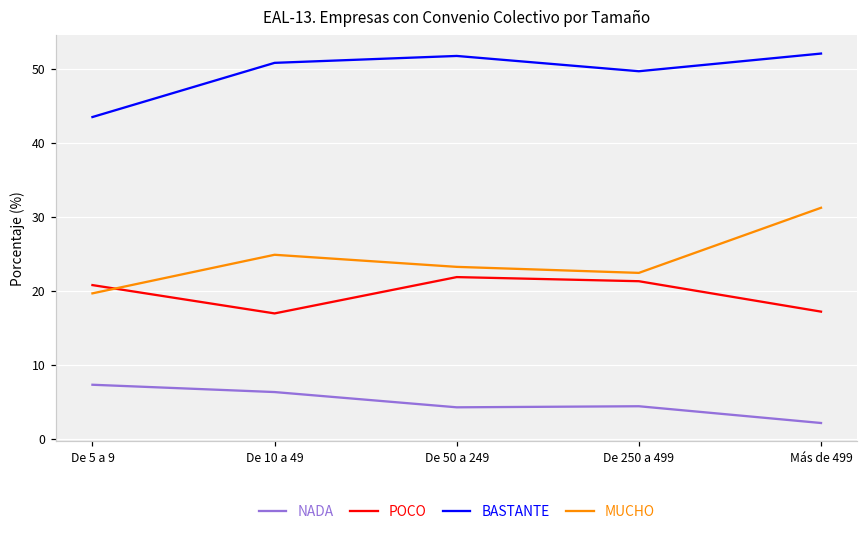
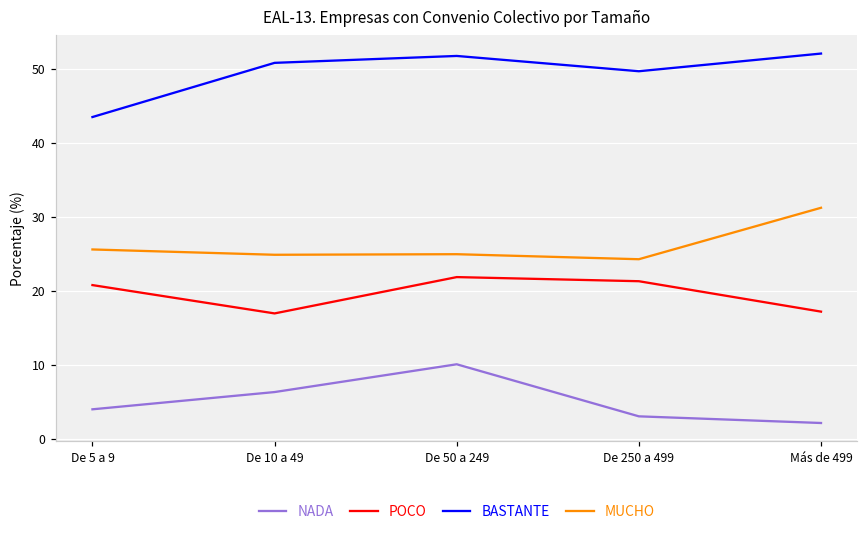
  {
    "NADA": {
-     "De 5 a 9": 7,
+     "De 5 a 9": 4,
      "De 10 a 49": 6,
-     "De 50 a 249": 4,
-     "De 250 a 499": 4,
+     "De 50 a 249": 10,
+     "De 250 a 499": 3,
      "Más de 499": 2
    },
    "POCO": {
      "De 5 a 9": 21,
      "De 10 a 49": 17,
      "De 50 a 249": 22,
      "De 250 a 499": 21,
      "Más de 499": 17
    },
    "BASTANTE": {
      "De 5 a 9": 44,
      "De 10 a 49": 51,
      "De 50 a 249": 52,
      "De 250 a 499": 50,
      "Más de 499": 52
    },
    "MUCHO": {
-     "De 5 a 9": 20,
+     "De 5 a 9": 26,
      "De 10 a 49": 25,
-     "De 50 a 249": 23,
-     "De 250 a 499": 22,
+     "De 50 a 249": 25,
+     "De 250 a 499": 24,
      "Más de 499": 31
    }
  }
